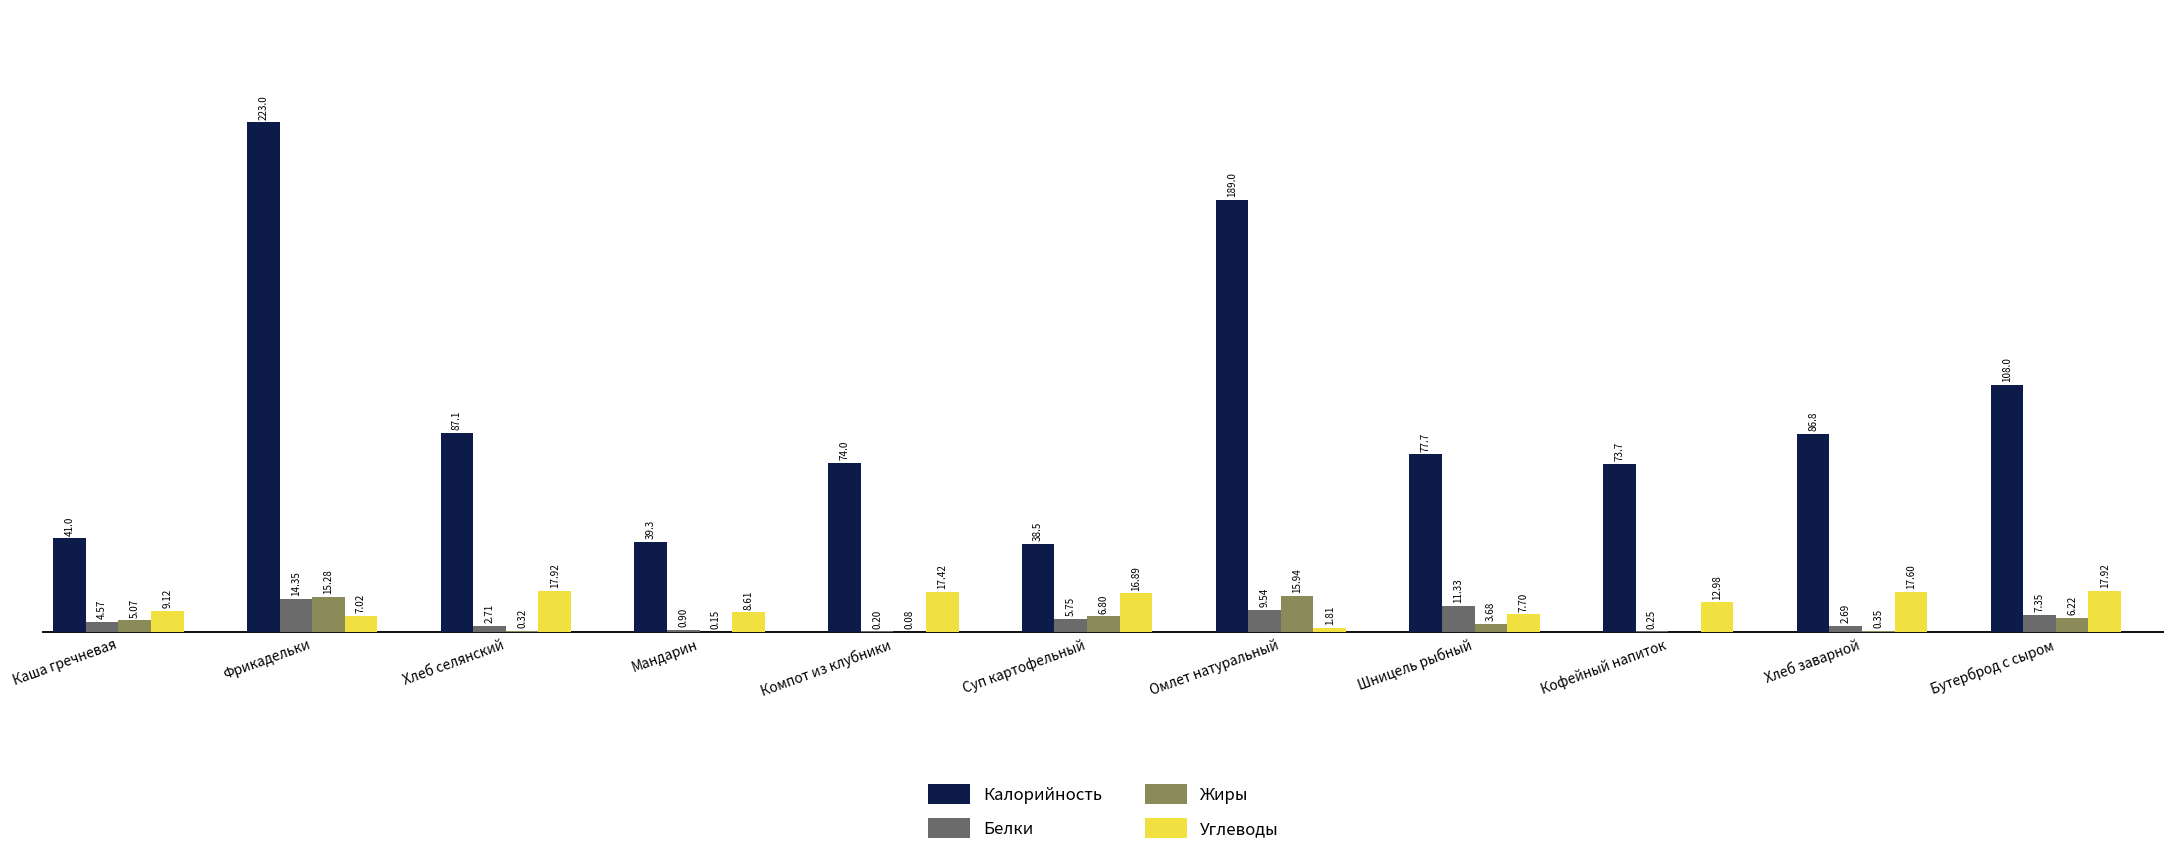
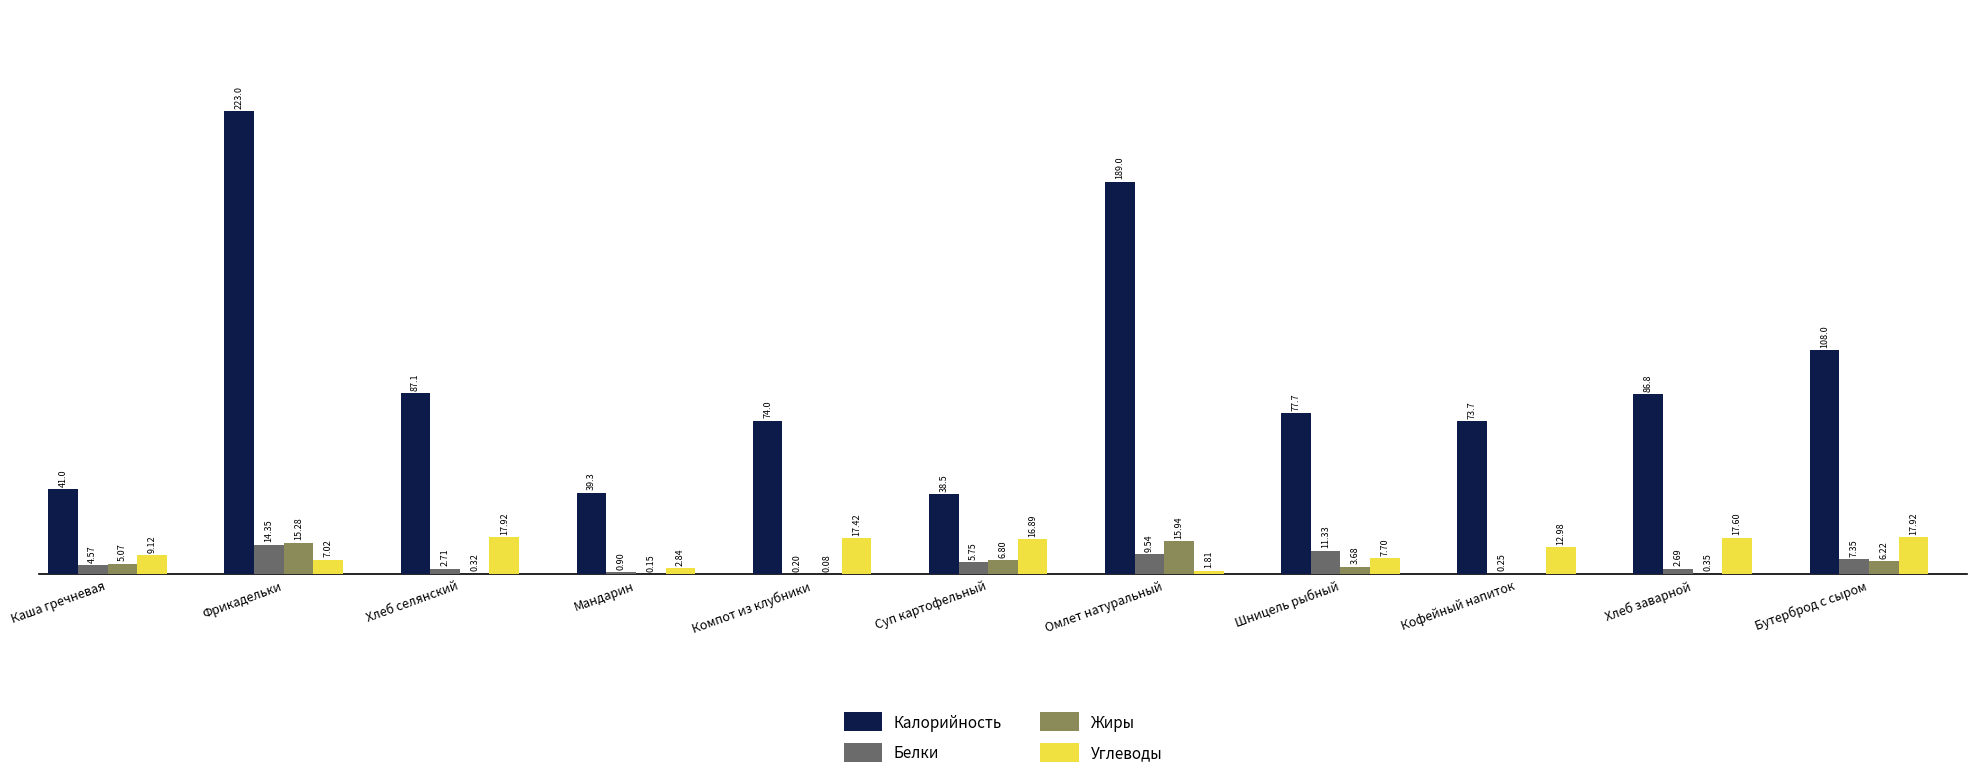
  {
    "Калорийность": {
      "Каша гречневая": 41.0,
      "Фрикадельки": 223.0,
      "Хлеб селянский": 87.1,
      "Мандарин": 39.3,
      "Компот из клубники": 74.0,
      "Суп картофельный": 38.5,
      "Омлет натуральный": 189.0,
      "Шницель рыбный": 77.7,
      "Кофейный напиток": 73.7,
      "Хлеб заварной": 86.8,
      "Бутерброд с сыром": 108.0
    },
    "Углеводы": {
      "Каша гречневая": 9.12,
      "Фрикадельки": 7.02,
      "Хлеб селянский": 17.92,
-     "Мандарин": 8.61,
+     "Мандарин": 2.84,
      "Компот из клубники": 17.42,
      "Суп картофельный": 16.89,
      "Омлет натуральный": 1.81,
      "Шницель рыбный": 7.70,
      "Кофейный напиток": 12.98,
      "Хлеб заварной": 17.60,
      "Бутерброд с сыром": 17.92
    }
  }
